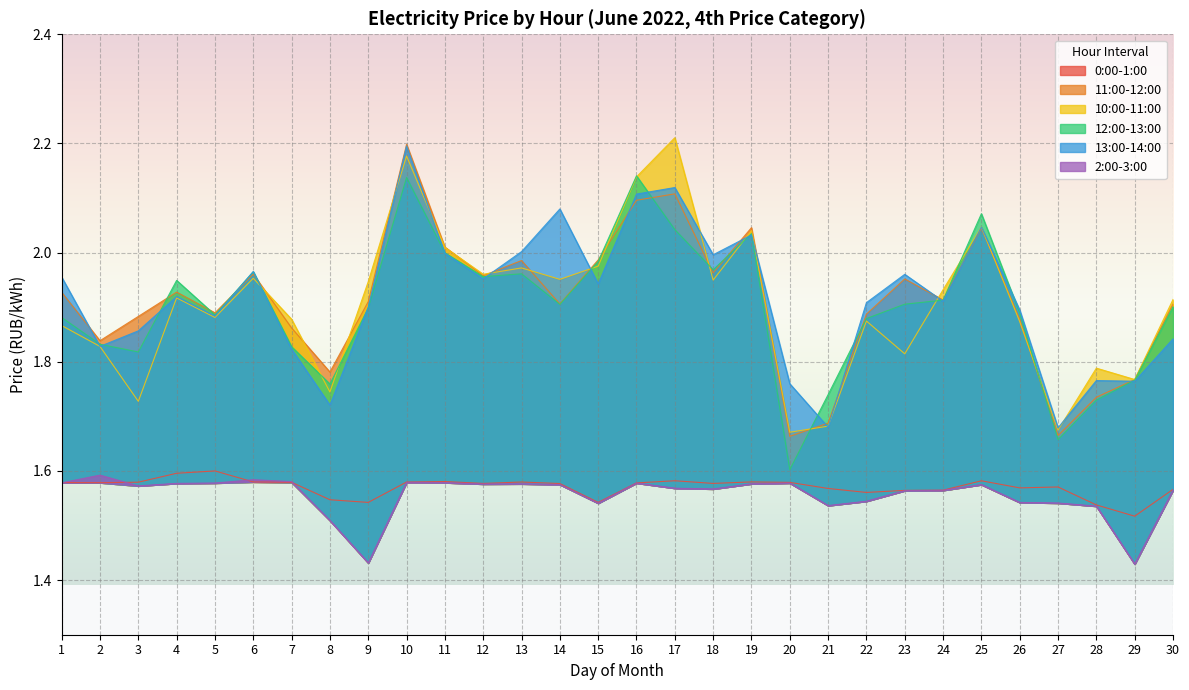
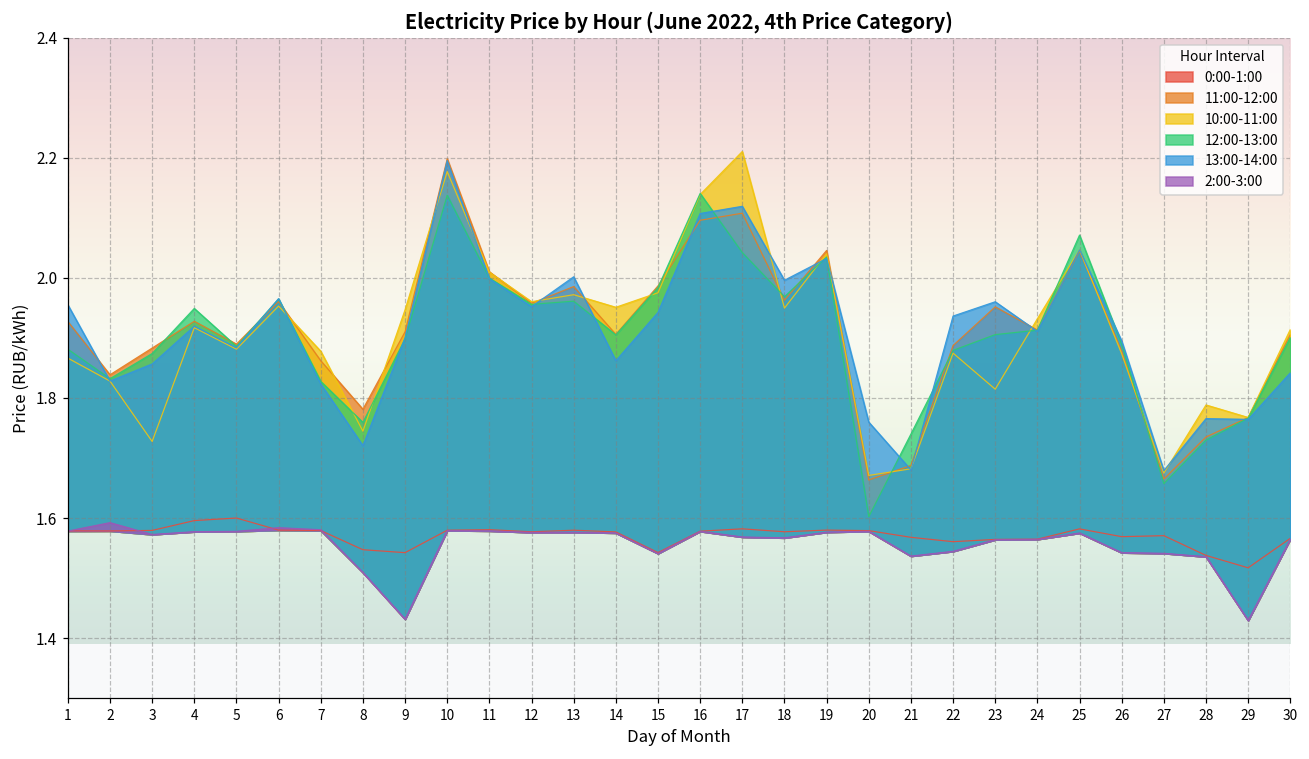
  {
    "10:00-11:00": {
      "1": 1.87,
      "3": 1.73,
      "6": 1.95,
      "7": 1.88,
      "8": 1.74,
      "9": 1.95,
      "10": 2.18,
      "13": 1.97,
      "14": 1.95,
      "15": 1.98,
      "17": 2.21,
      "18": 1.95,
      "19": 2.04,
      "20": 1.67,
      "23": 1.81,
      "24": 1.93,
      "28": 1.79,
      "30": 1.91
    },
    "12:00-13:00": {
      "1": 1.88,
-     "3": 1.82,
+     "3": 1.87,
      "4": 1.95,
      "8": 1.76,
      "10": 2.14,
      "13": 1.96,
      "17": 2.04,
      "18": 1.97,
      "20": 1.60,
      "21": 1.74,
      "23": 1.91,
      "25": 2.07,
      "26": 1.89,
      "27": 1.66,
      "28": 1.73,
      "30": 1.90
    },
    "13:00-14:00": {
      "1": 1.96,
      "3": 1.86,
      "8": 1.72,
      "13": 2.00,
-     "14": 2.08,
+     "14": 1.86,
      "15": 1.94,
      "16": 2.11,
      "17": 2.12,
      "18": 2.00,
      "20": 1.76,
-     "22": 1.91,
+     "22": 1.94,
      "23": 1.96,
      "26": 1.89,
      "28": 1.77,
      "30": 1.84
    },
    "2:00-3:00": {
      "2": 1.59,
      "3": 1.57,
      "4": 1.58,
      "5": 1.58,
      "8": 1.51,
      "9": 1.43,
      "17": 1.57,
      "18": 1.57,
      "21": 1.54,
      "22": 1.54,
      "25": 1.58,
      "26": 1.54,
      "27": 1.54,
      "29": 1.43
    }
  }
